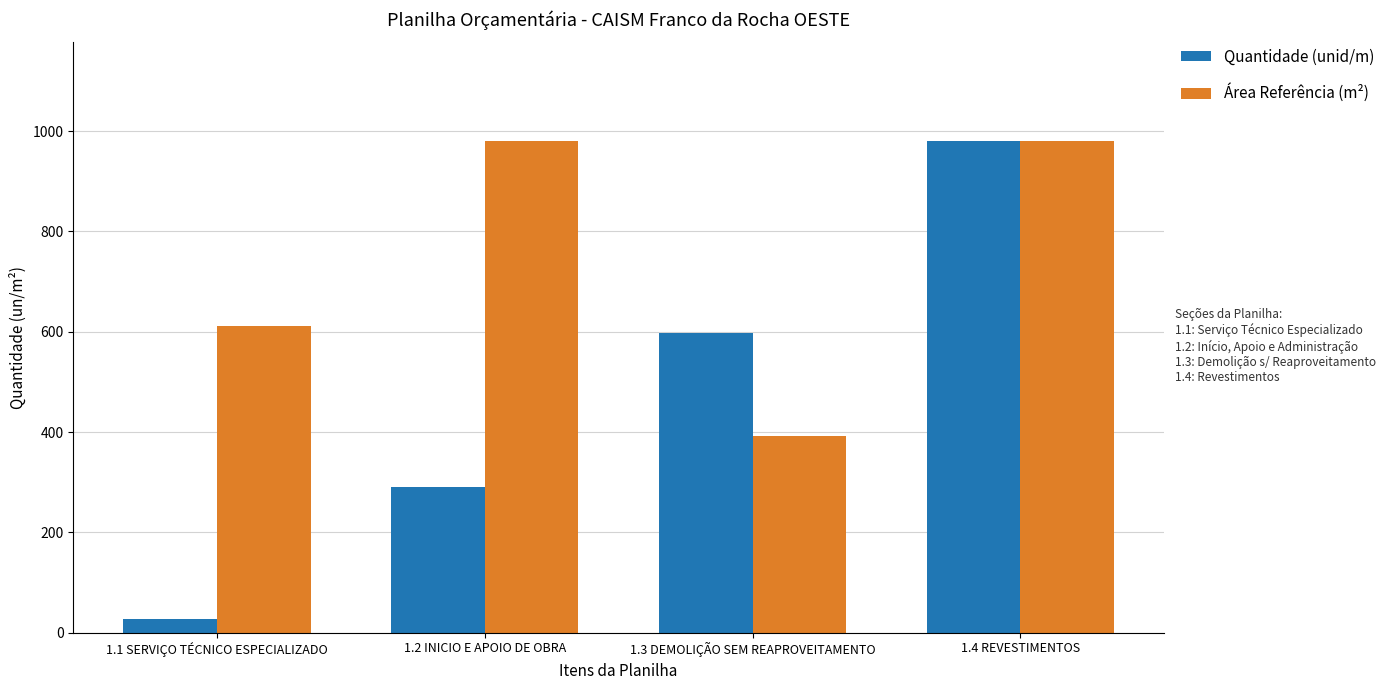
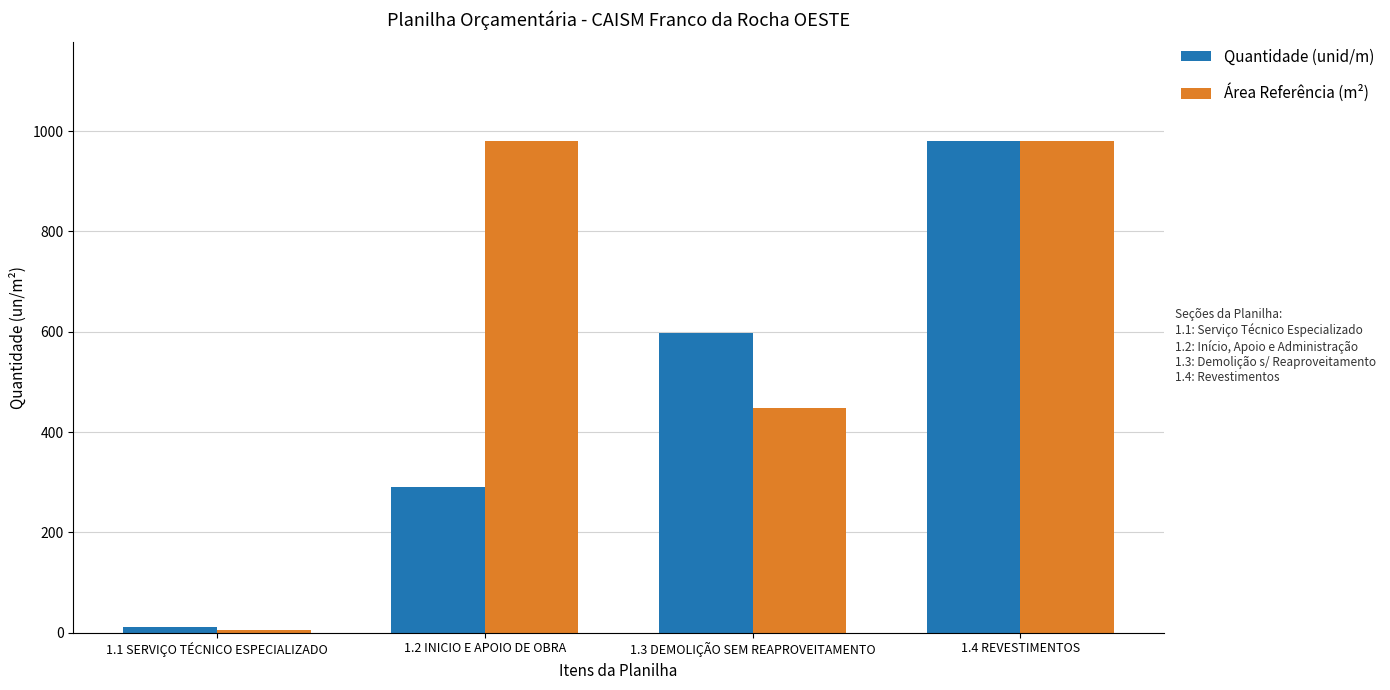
  {
    "Quantidade (unid/m)": {
-     "1.1 SERVIÇO TÉCNICO ESPECIALIZADO": 30,
+     "1.1 SERVIÇO TÉCNICO ESPECIALIZADO": 10,
      "1.2 INICIO E APOIO DE OBRA": 290,
      "1.3 DEMOLIÇÃO SEM REAPROVEITAMENTO": 600,
      "1.4 REVESTIMENTOS": 980
    },
    "Área Referência (m²)": {
-     "1.1 SERVIÇO TÉCNICO ESPECIALIZADO": 610,
+     "1.1 SERVIÇO TÉCNICO ESPECIALIZADO": 10,
      "1.2 INICIO E APOIO DE OBRA": 980,
-     "1.3 DEMOLIÇÃO SEM REAPROVEITAMENTO": 390,
+     "1.3 DEMOLIÇÃO SEM REAPROVEITAMENTO": 450,
      "1.4 REVESTIMENTOS": 980
    }
  }
